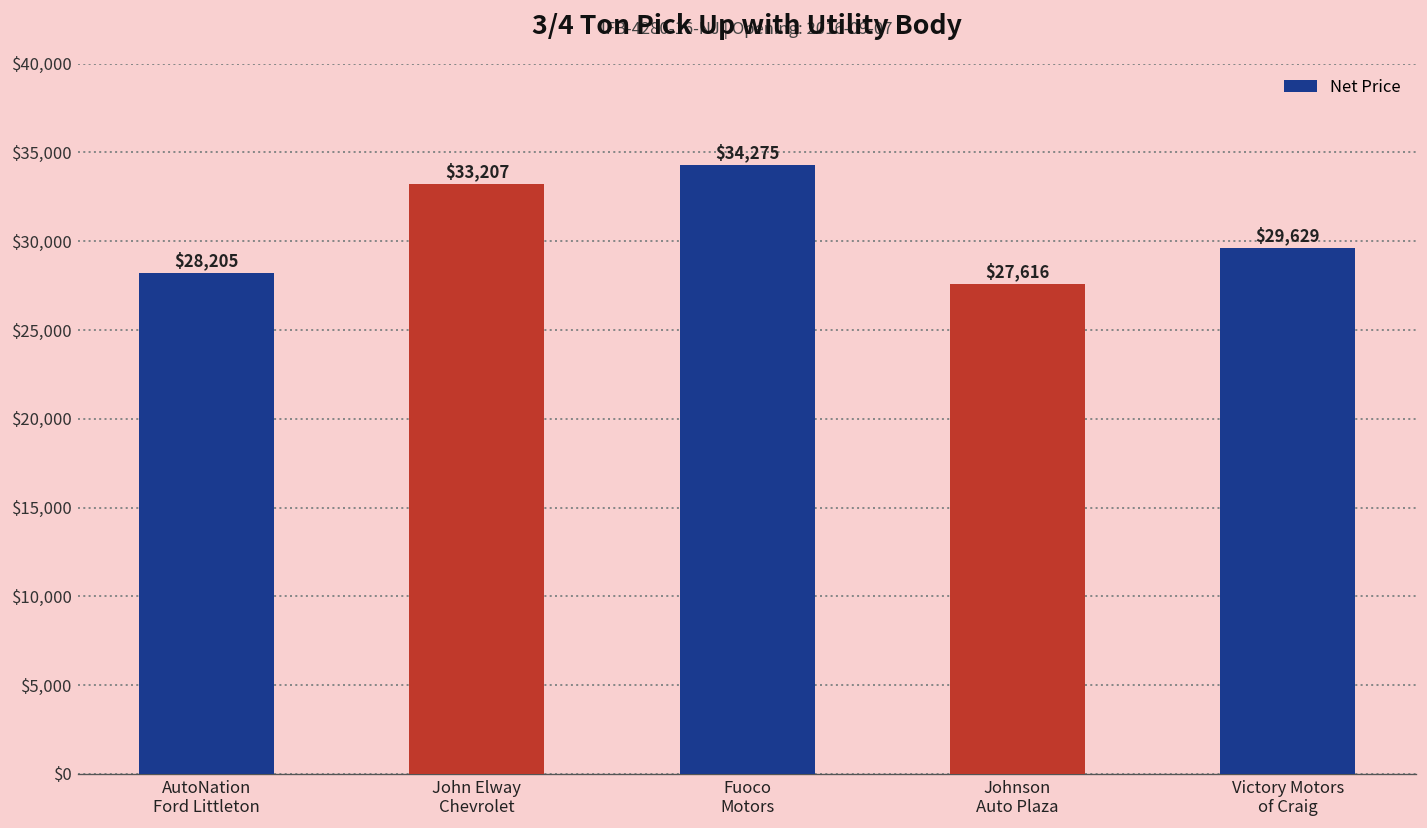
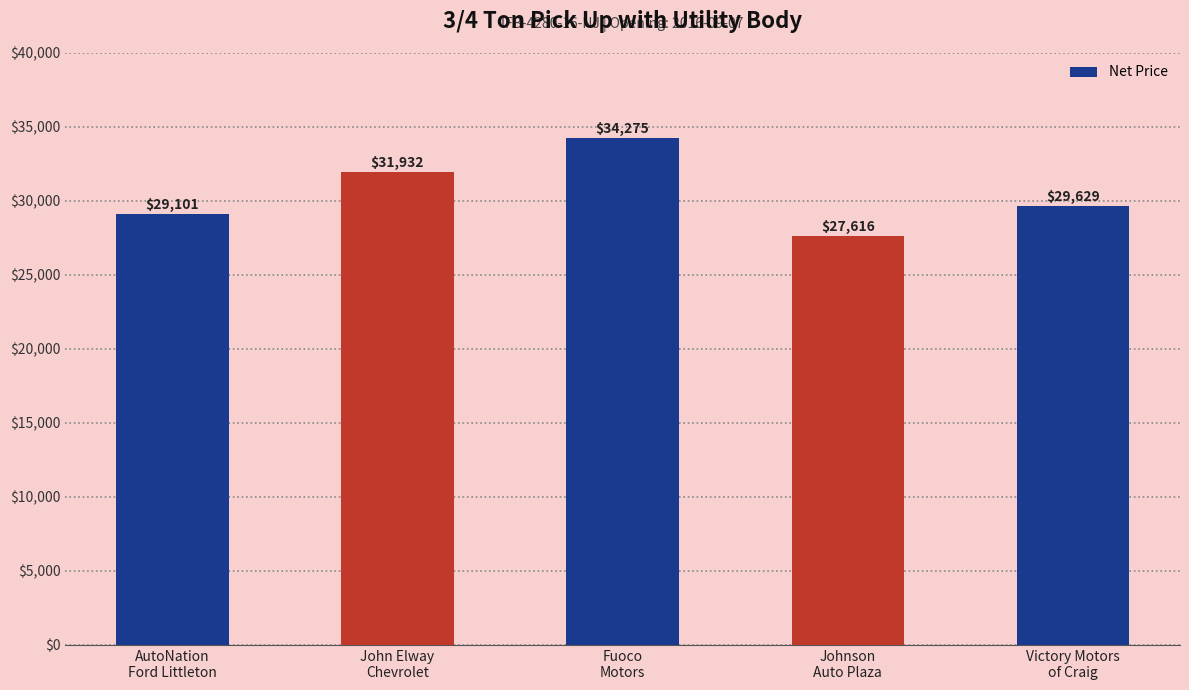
  {
-   "AutoNation Ford Littleton": "$28,205",
-   "John Elway Chevrolet": "$33,207",
+   "AutoNation Ford Littleton": "$29,101",
+   "John Elway Chevrolet": "$31,932",
    "Fuoco Motors": "$34,275",
    "Johnson Auto Plaza": "$27,616",
    "Victory Motors of Craig": "$29,629"
  }
